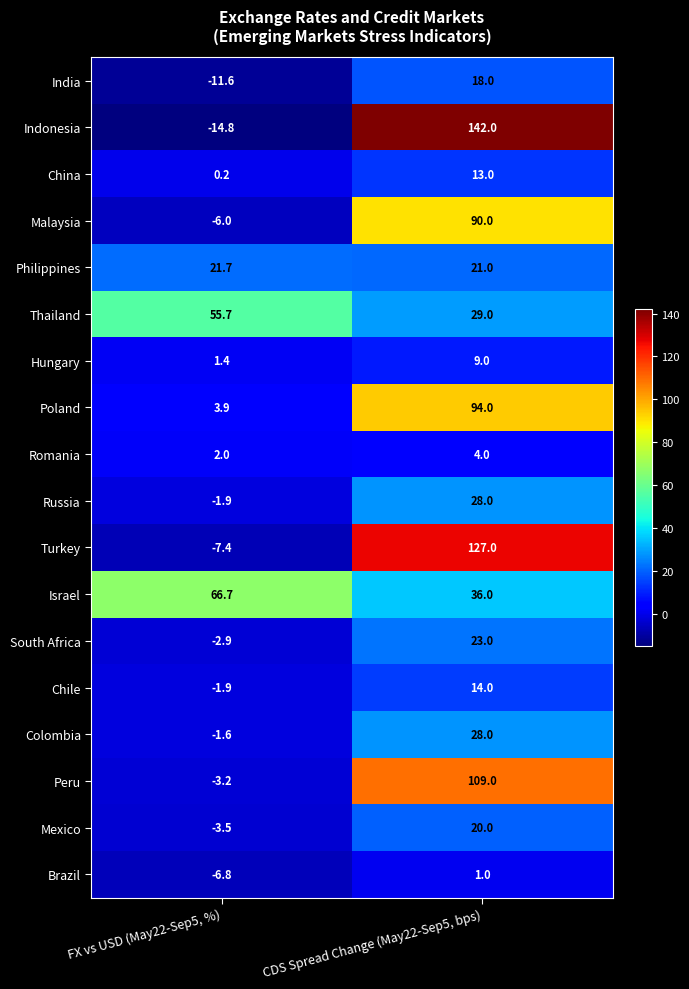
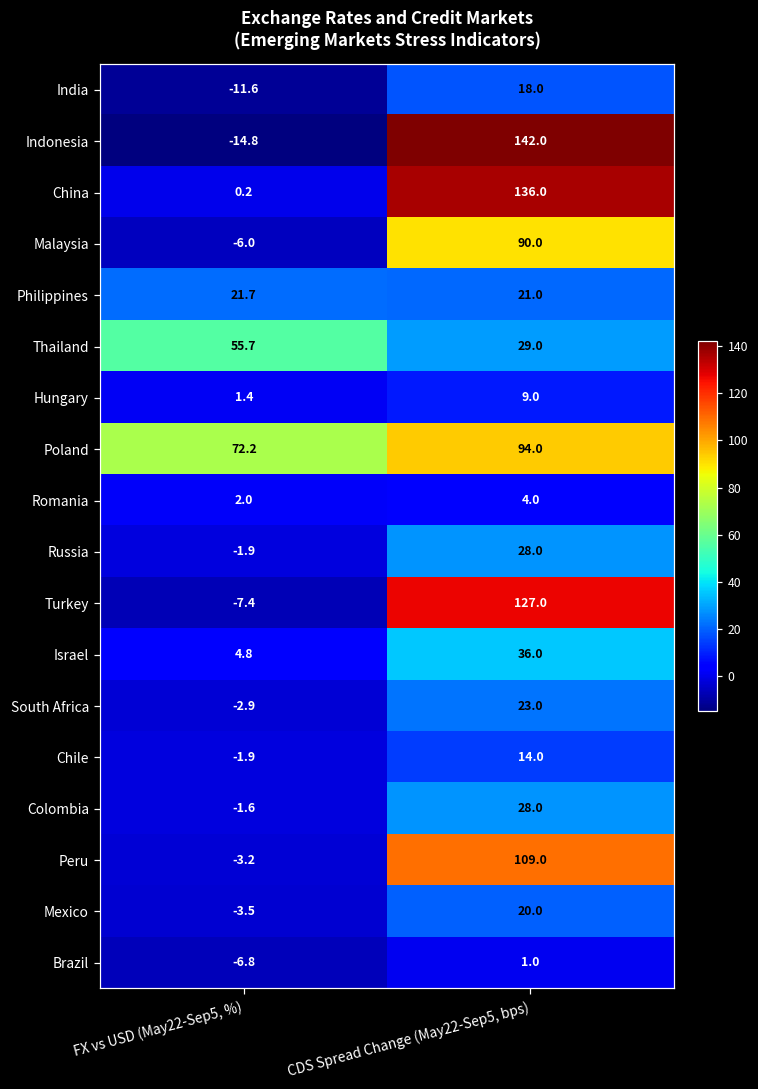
  {
    "India": {
      "FX vs USD (May22-Sep5, %)": -11.6,
      "CDS Spread Change (May22-Sep5, bps)": 18.0
    },
    "Indonesia": {
      "FX vs USD (May22-Sep5, %)": -14.8,
      "CDS Spread Change (May22-Sep5, bps)": 142.0
    },
    "China": {
      "FX vs USD (May22-Sep5, %)": 0.2,
-     "CDS Spread Change (May22-Sep5, bps)": 13.0
+     "CDS Spread Change (May22-Sep5, bps)": 136.0
    },
    "Malaysia": {
      "FX vs USD (May22-Sep5, %)": -6.0,
      "CDS Spread Change (May22-Sep5, bps)": 90.0
    },
    "Philippines": {
      "FX vs USD (May22-Sep5, %)": 21.7,
      "CDS Spread Change (May22-Sep5, bps)": 21.0
    },
    "Thailand": {
      "FX vs USD (May22-Sep5, %)": 55.7,
      "CDS Spread Change (May22-Sep5, bps)": 29.0
    },
    "Hungary": {
      "FX vs USD (May22-Sep5, %)": 1.4,
      "CDS Spread Change (May22-Sep5, bps)": 9.0
    },
    "Poland": {
-     "FX vs USD (May22-Sep5, %)": 3.9,
+     "FX vs USD (May22-Sep5, %)": 72.2,
      "CDS Spread Change (May22-Sep5, bps)": 94.0
    },
    "Romania": {
      "FX vs USD (May22-Sep5, %)": 2.0,
      "CDS Spread Change (May22-Sep5, bps)": 4.0
    },
    "Russia": {
      "FX vs USD (May22-Sep5, %)": -1.9,
      "CDS Spread Change (May22-Sep5, bps)": 28.0
    },
    "Turkey": {
      "FX vs USD (May22-Sep5, %)": -7.4,
      "CDS Spread Change (May22-Sep5, bps)": 127.0
    },
    "Israel": {
-     "FX vs USD (May22-Sep5, %)": 66.7,
+     "FX vs USD (May22-Sep5, %)": 4.8,
      "CDS Spread Change (May22-Sep5, bps)": 36.0
    },
    "South Africa": {
      "FX vs USD (May22-Sep5, %)": -2.9,
      "CDS Spread Change (May22-Sep5, bps)": 23.0
    },
    "Chile": {
      "FX vs USD (May22-Sep5, %)": -1.9,
      "CDS Spread Change (May22-Sep5, bps)": 14.0
    },
    "Colombia": {
      "FX vs USD (May22-Sep5, %)": -1.6,
      "CDS Spread Change (May22-Sep5, bps)": 28.0
    },
    "Peru": {
      "FX vs USD (May22-Sep5, %)": -3.2,
      "CDS Spread Change (May22-Sep5, bps)": 109.0
    },
    "Mexico": {
      "FX vs USD (May22-Sep5, %)": -3.5,
      "CDS Spread Change (May22-Sep5, bps)": 20.0
    },
    "Brazil": {
      "FX vs USD (May22-Sep5, %)": -6.8,
      "CDS Spread Change (May22-Sep5, bps)": 1.0
    }
  }
